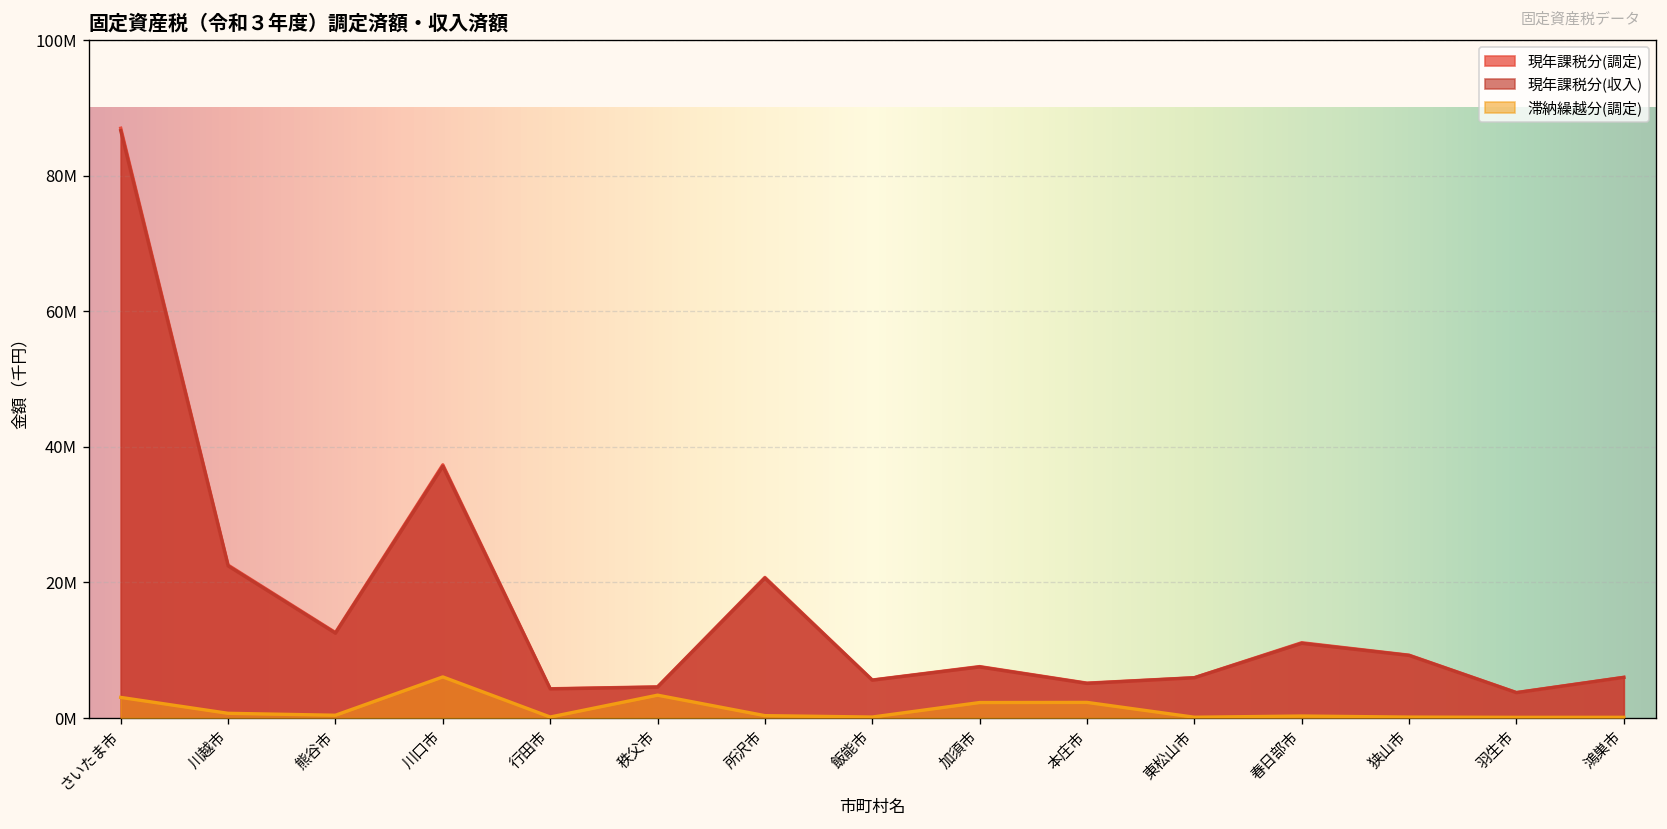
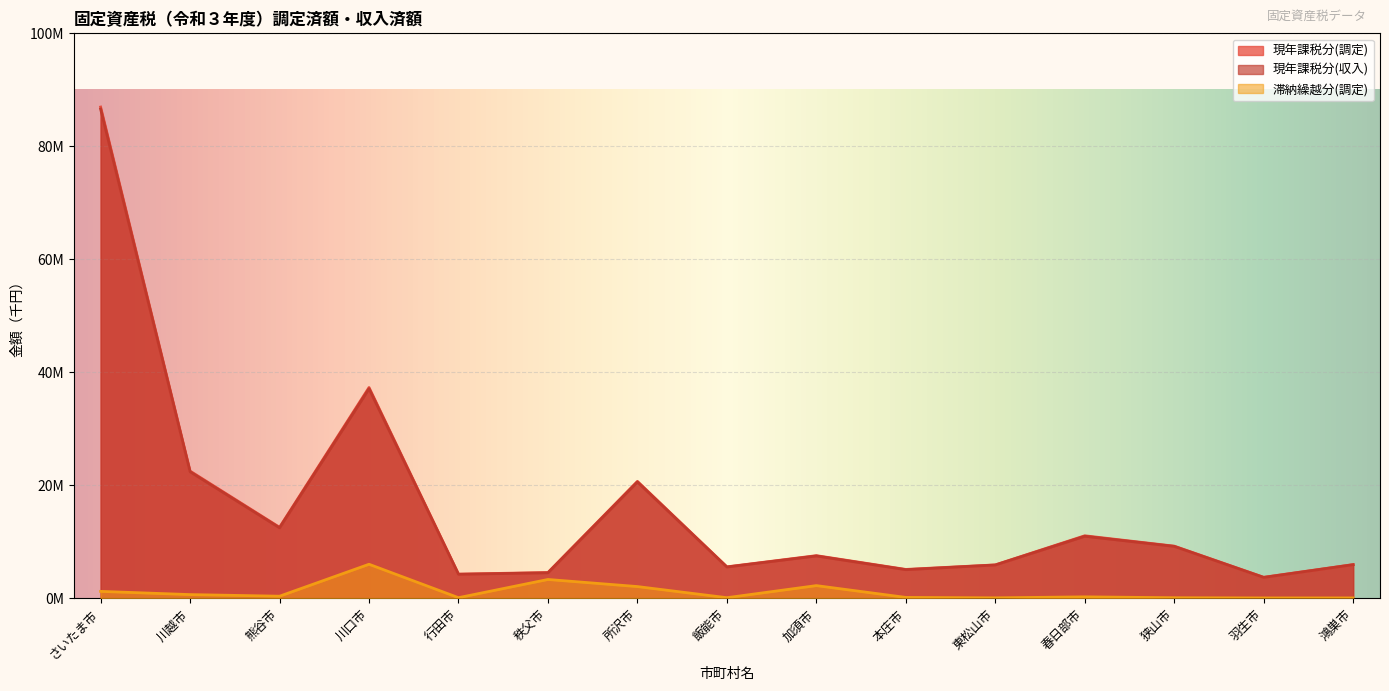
  {
    "滞納繰越分(調定)": {
-     "さいたま市": 3000000,
+     "さいたま市": 1000000,
      "川越市": 1000000,
      "熊谷市": 0,
      "川口市": 6000000,
      "行田市": 0,
      "秩父市": 3000000,
-     "所沢市": 0,
+     "所沢市": 2000000,
      "飯能市": 0,
      "加須市": 2000000,
-     "本庄市": 2000000,
+     "本庄市": 0,
      "東松山市": 0,
      "春日部市": 0,
      "狭山市": 0,
      "羽生市": 0,
      "鴻巣市": 0
    }
  }
